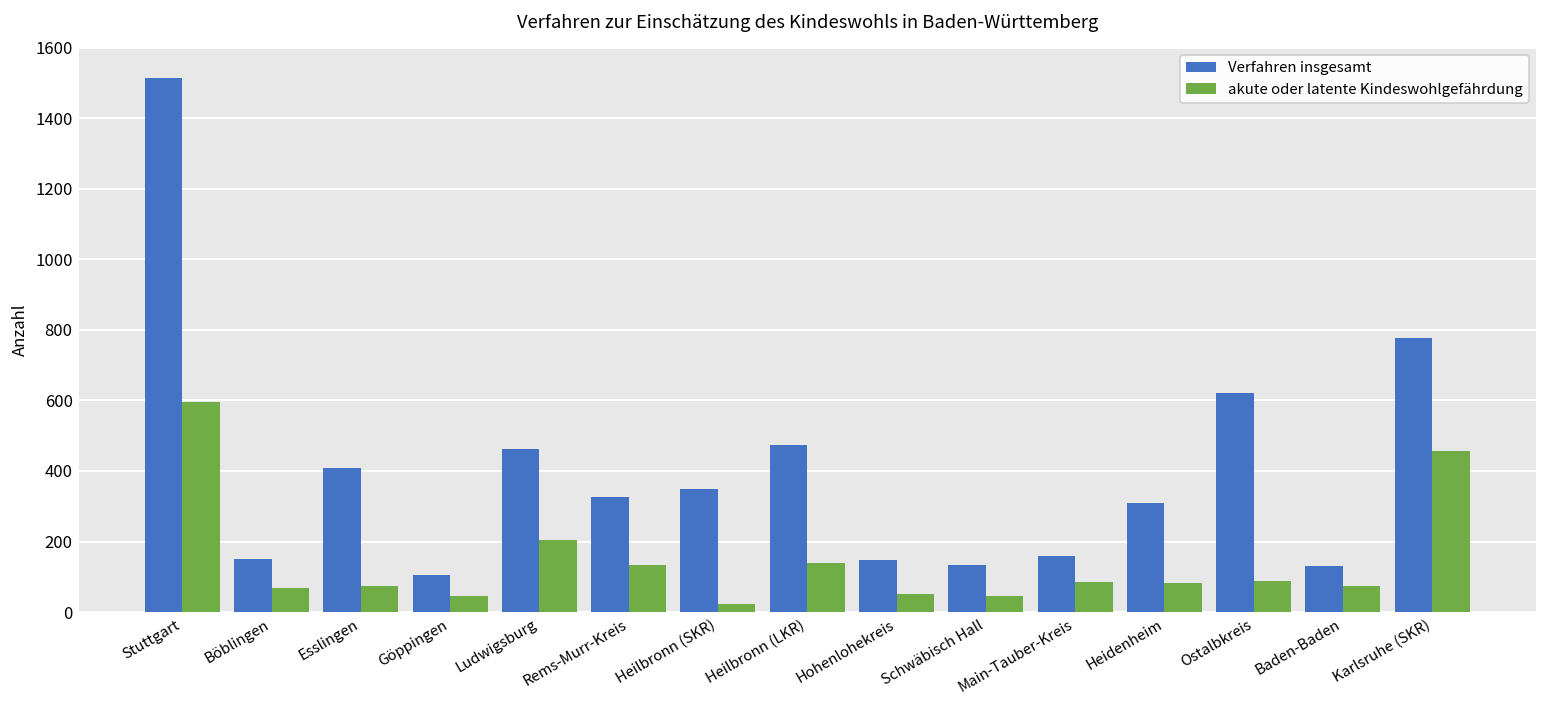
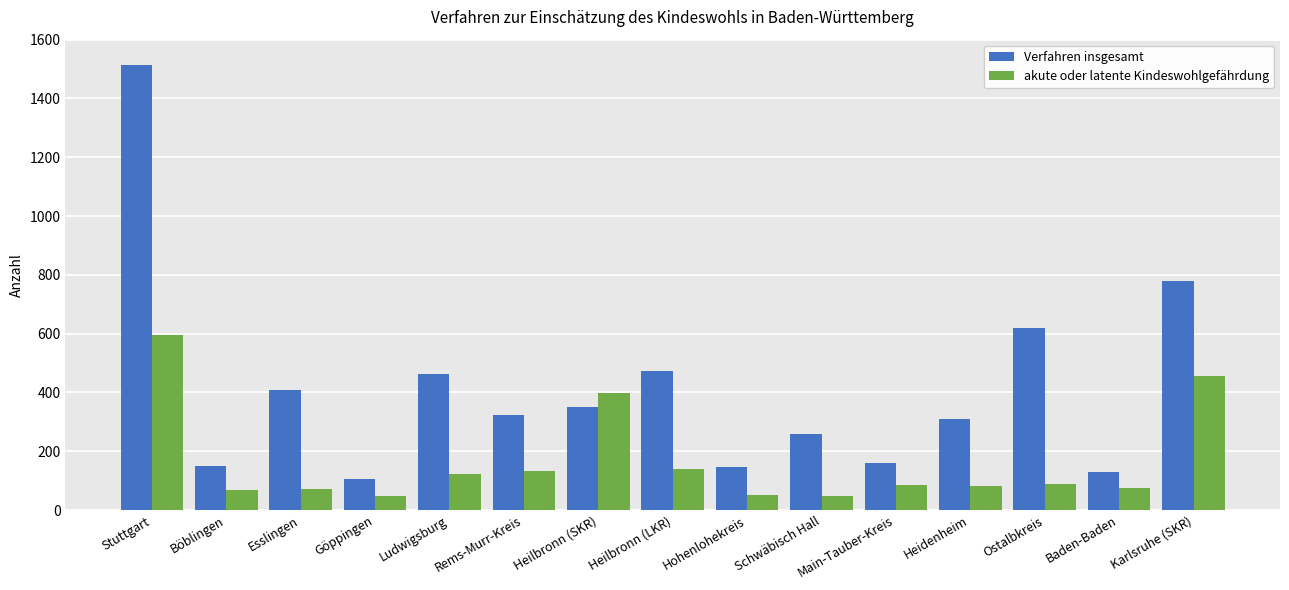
  {
    "Verfahren insgesamt": {
      "Stuttgart": 1510,
      "Böblingen": 150,
      "Esslingen": 410,
      "Göppingen": 110,
      "Ludwigsburg": 460,
      "Rems-Murr-Kreis": 330,
      "Heilbronn (SKR)": 350,
      "Heilbronn (LKR)": 470,
      "Hohenlohekreis": 150,
-     "Schwäbisch Hall": 130,
+     "Schwäbisch Hall": 260,
      "Main-Tauber-Kreis": 160,
      "Heidenheim": 310,
      "Ostalbkreis": 620,
      "Baden-Baden": 130,
      "Karlsruhe (SKR)": 780
    },
    "akute oder latente Kindeswohlgefährdung": {
      "Stuttgart": 600,
      "Böblingen": 70,
      "Esslingen": 70,
      "Göppingen": 50,
-     "Ludwigsburg": 200,
+     "Ludwigsburg": 120,
      "Rems-Murr-Kreis": 130,
-     "Heilbronn (SKR)": 20,
+     "Heilbronn (SKR)": 400,
      "Heilbronn (LKR)": 140,
      "Hohenlohekreis": 50,
      "Schwäbisch Hall": 50,
      "Main-Tauber-Kreis": 80,
      "Heidenheim": 80,
      "Ostalbkreis": 90,
      "Baden-Baden": 80,
      "Karlsruhe (SKR)": 460
    }
  }
